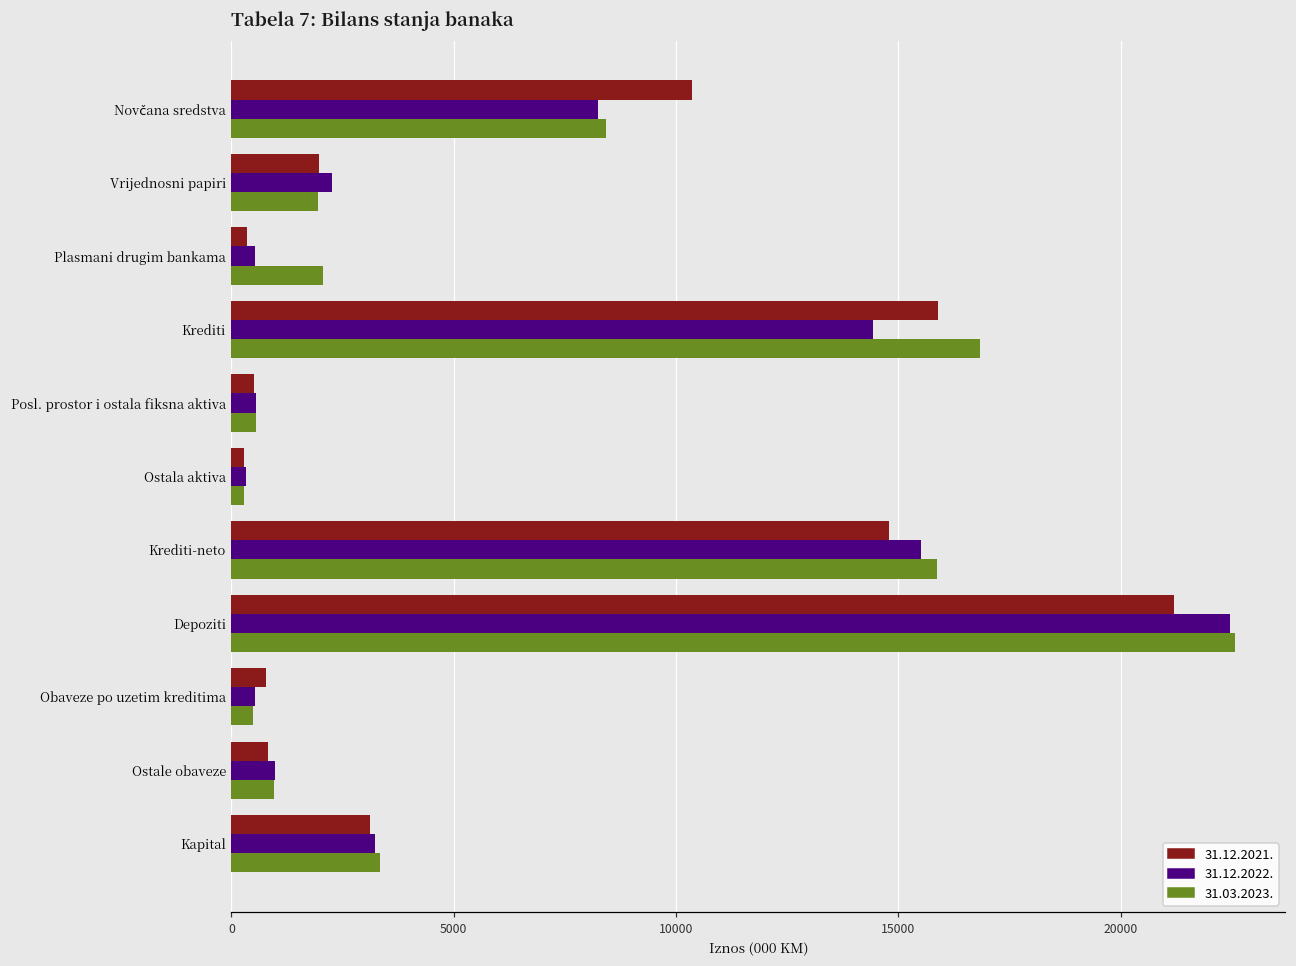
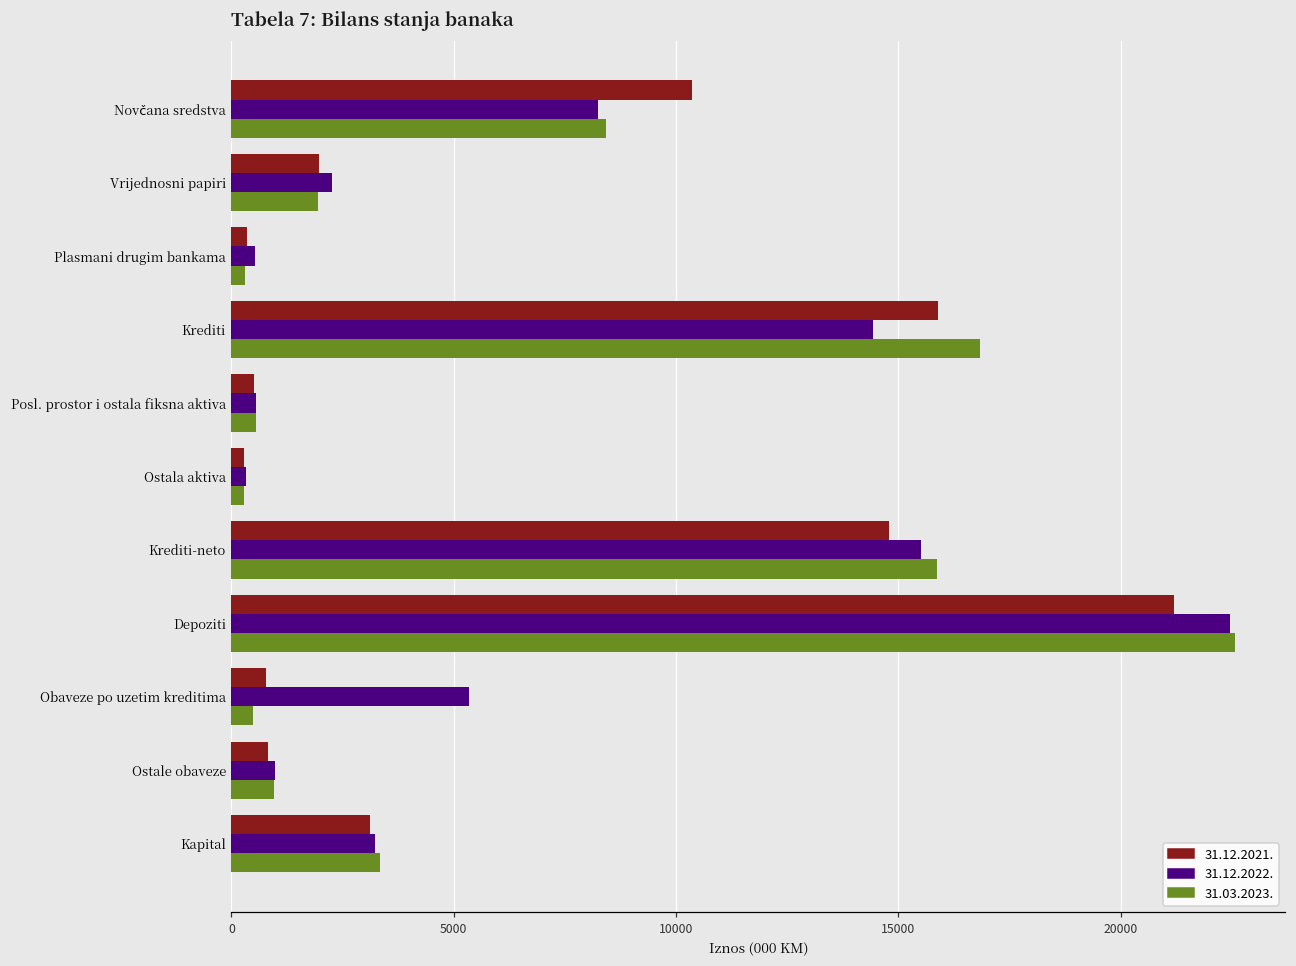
  {
    "31.12.2021.": {
      "Novčana sredstva": 10400,
      "Vrijednosni papiri": 2000,
      "Plasmani drugim bankama": 400,
      "Krediti": 15900,
      "Posl. prostor i ostala fiksna aktiva": 500,
      "Ostala aktiva": 300,
      "Krediti-neto": 14800,
      "Depoziti": 21200,
      "Obaveze po uzetim kreditima": 800,
      "Ostale obaveze": 800,
      "Kapital": 3100
    },
    "31.12.2022.": {
      "Novčana sredstva": 8200,
      "Vrijednosni papiri": 2300,
      "Plasmani drugim bankama": 500,
      "Krediti": 14400,
      "Posl. prostor i ostala fiksna aktiva": 500,
      "Ostala aktiva": 300,
      "Krediti-neto": 15500,
      "Depoziti": 22400,
-     "Obaveze po uzetim kreditima": 500,
+     "Obaveze po uzetim kreditima": 5300,
      "Ostale obaveze": 1000,
      "Kapital": 3200
    },
    "31.03.2023.": {
      "Novčana sredstva": 8400,
      "Vrijednosni papiri": 1900,
-     "Plasmani drugim bankama": 2100,
+     "Plasmani drugim bankama": 300,
      "Krediti": 16800,
      "Posl. prostor i ostala fiksna aktiva": 500,
      "Ostala aktiva": 300,
      "Krediti-neto": 15900,
      "Depoziti": 22600,
      "Obaveze po uzetim kreditima": 500,
      "Ostale obaveze": 1000,
      "Kapital": 3300
    }
  }
